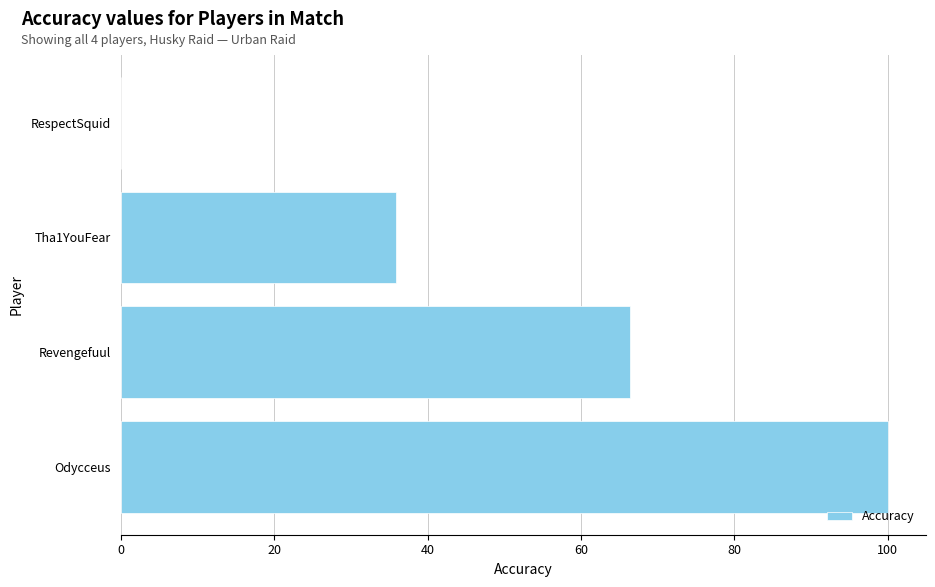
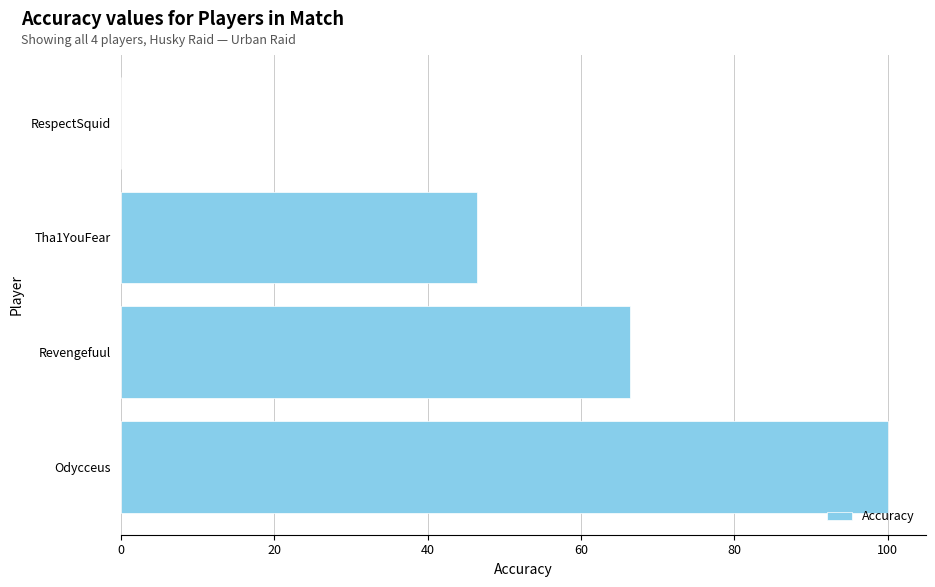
  {
    "RespectSquid": 0,
-   "Tha1YouFear": 36,
+   "Tha1YouFear": 46,
    "Revengefuul": 66,
    "Odycceus": 100
  }
